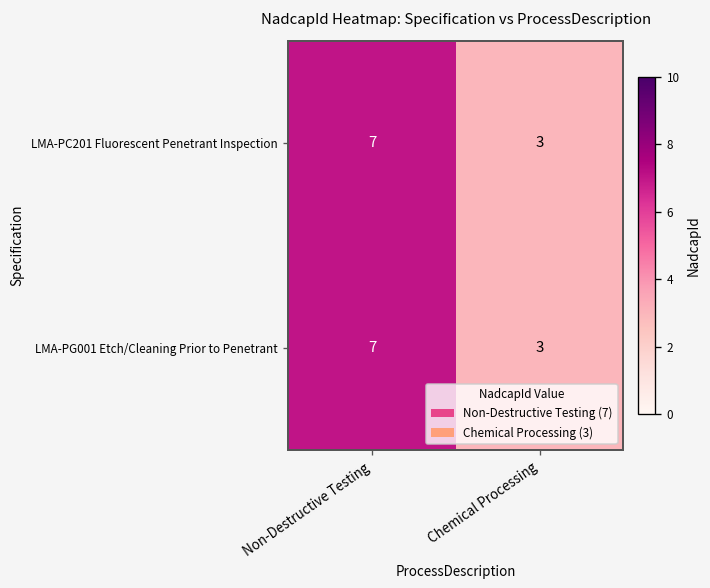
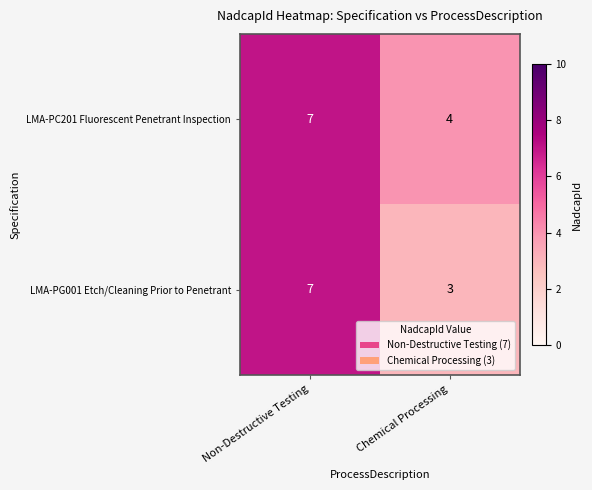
  {
    "LMA-PC201 Fluorescent Penetrant Inspection": {
      "Non-Destructive Testing": 7,
-     "Chemical Processing": 3
+     "Chemical Processing": 4
    },
    "LMA-PG001 Etch/Cleaning Prior to Penetrant": {
      "Non-Destructive Testing": 7,
      "Chemical Processing": 3
    }
  }
